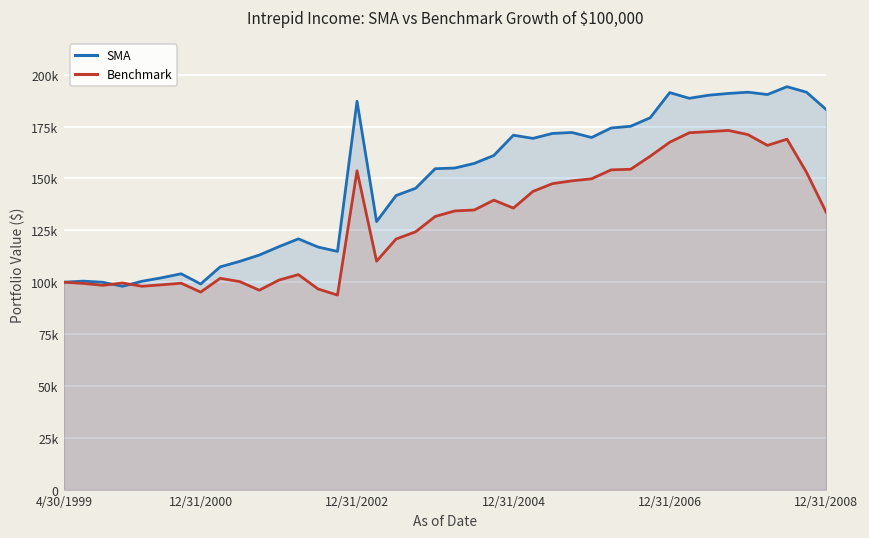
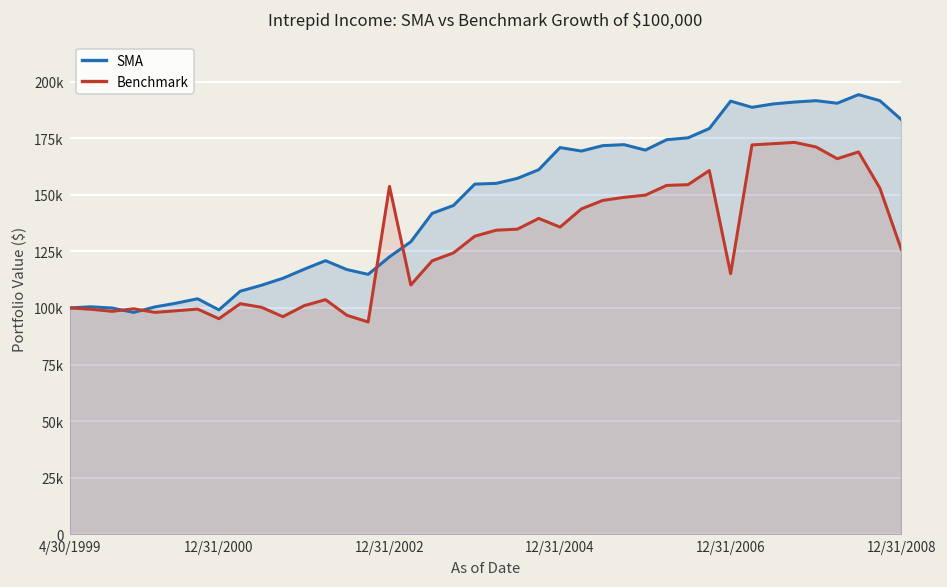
  {
    "SMA": {
      "12/31/2000": 99000,
-     "12/31/2002": 187000,
+     "12/31/2002": 123000,
      "12/31/2004": 171000,
      "12/31/2006": 191000,
      "12/31/2008": 183000
    },
    "Benchmark": {
      "12/31/2000": 95000,
      "12/31/2002": 154000,
      "12/31/2004": 136000,
-     "12/31/2006": 167000,
-     "12/31/2008": 134000
+     "12/31/2006": 115000,
+     "12/31/2008": 126000
    }
  }
